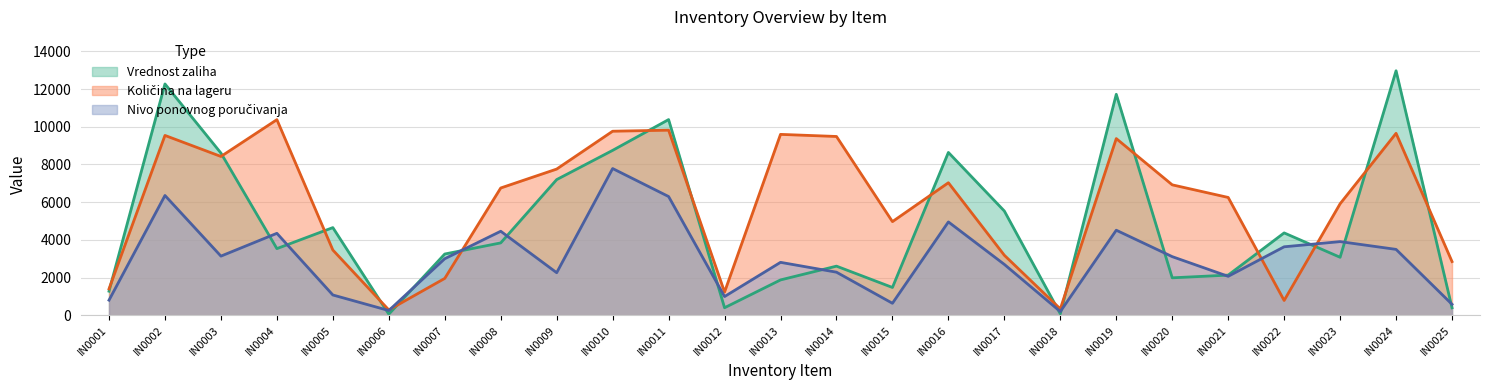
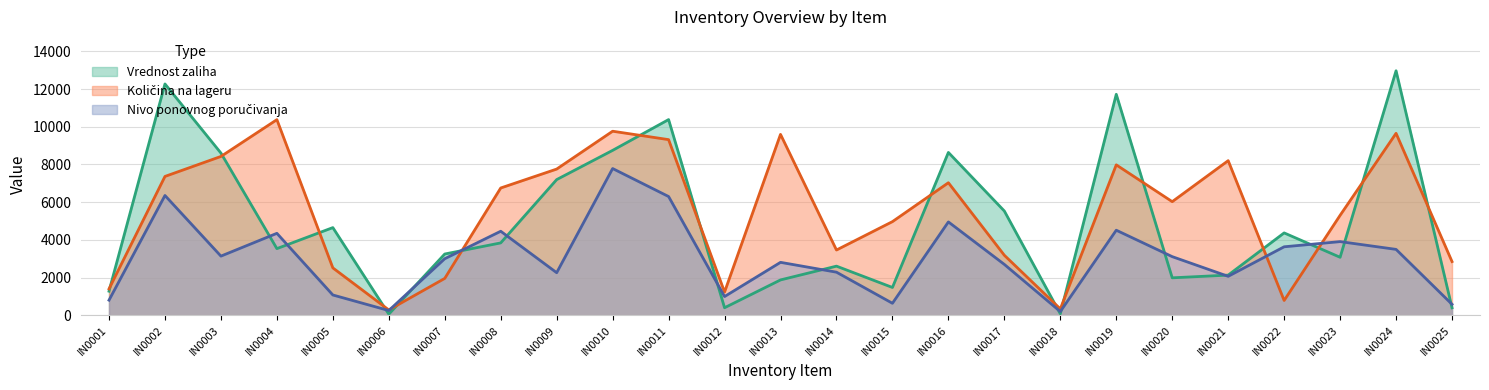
  {
    "Količina na lageru": {
-     "IN0002": 9500,
+     "IN0002": 7400,
      "IN0003": 8400,
      "IN0004": 10400,
-     "IN0005": 3500,
+     "IN0005": 2500,
      "IN0007": 2000,
      "IN0008": 6800,
      "IN0009": 7800,
      "IN0010": 9800,
-     "IN0011": 9800,
+     "IN0011": 9300,
      "IN0012": 1200,
      "IN0013": 9600,
-     "IN0014": 9500,
+     "IN0014": 3500,
      "IN0015": 5000,
      "IN0016": 7000,
      "IN0017": 3200,
      "IN0018": 300,
-     "IN0019": 9400,
-     "IN0020": 6900,
-     "IN0021": 6300,
+     "IN0019": 8000,
+     "IN0020": 6000,
+     "IN0021": 8200,
      "IN0022": 800,
-     "IN0023": 5900,
+     "IN0023": 5300,
      "IN0024": 9700,
      "IN0025": 2800
    }
  }
